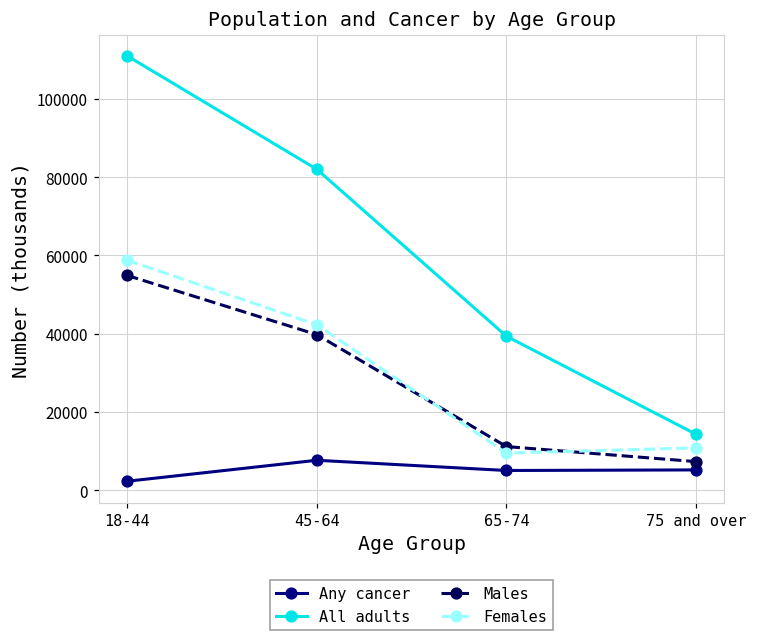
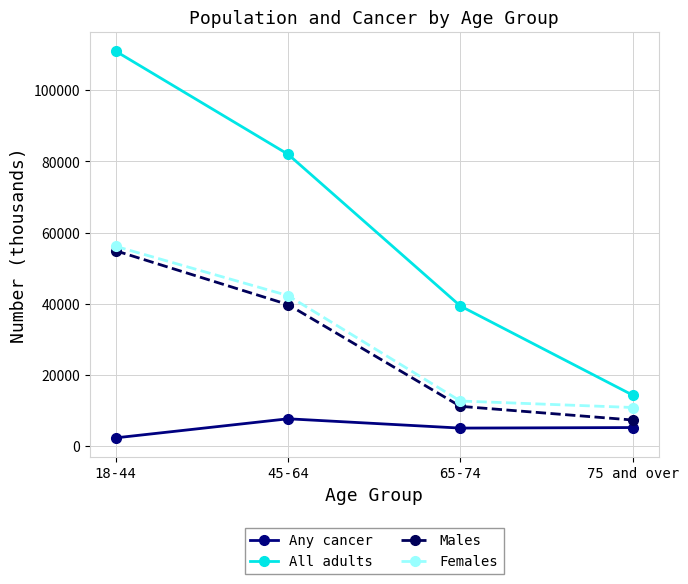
  {
    "All adults": {
      "18-44": 111000,
      "45-64": 82000,
      "65-74": 39000,
      "75 and over": 14000
    },
    "Females": {
-     "18-44": 59000,
+     "18-44": 56000,
      "45-64": 42000,
-     "65-74": 9000,
+     "65-74": 13000,
      "75 and over": 11000
    }
  }
